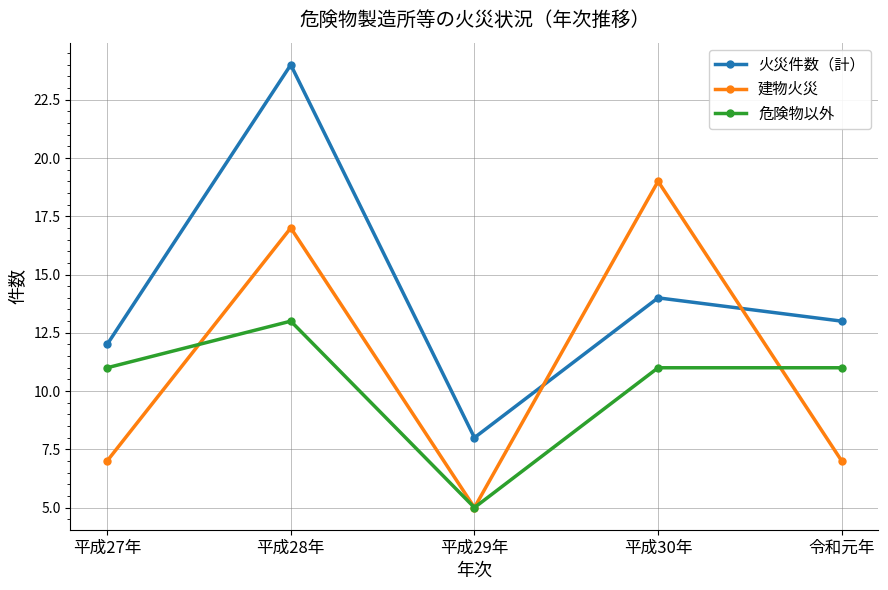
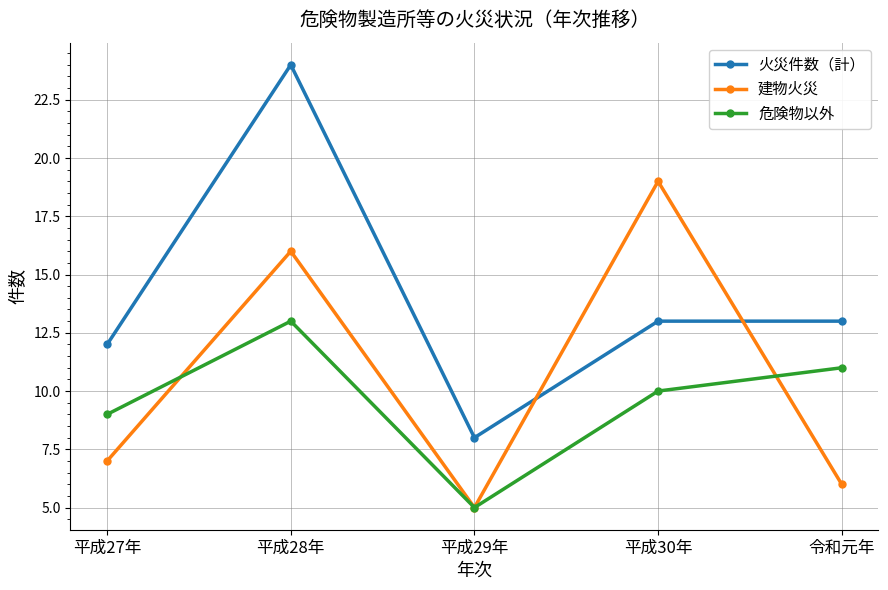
  {
    "火災件数（計）": {
      "平成27年": 12,
      "平成28年": 24,
      "平成29年": 8,
-     "平成30年": 14,
+     "平成30年": 13,
      "令和元年": 13
    },
    "建物火災": {
      "平成27年": 7,
-     "平成28年": 17,
+     "平成28年": 16,
      "平成30年": 19,
-     "令和元年": 7
+     "令和元年": 6
    },
    "危険物以外": {
-     "平成27年": 11,
+     "平成27年": 9,
      "平成28年": 13,
-     "平成30年": 11,
+     "平成30年": 10,
      "令和元年": 11
    }
  }
